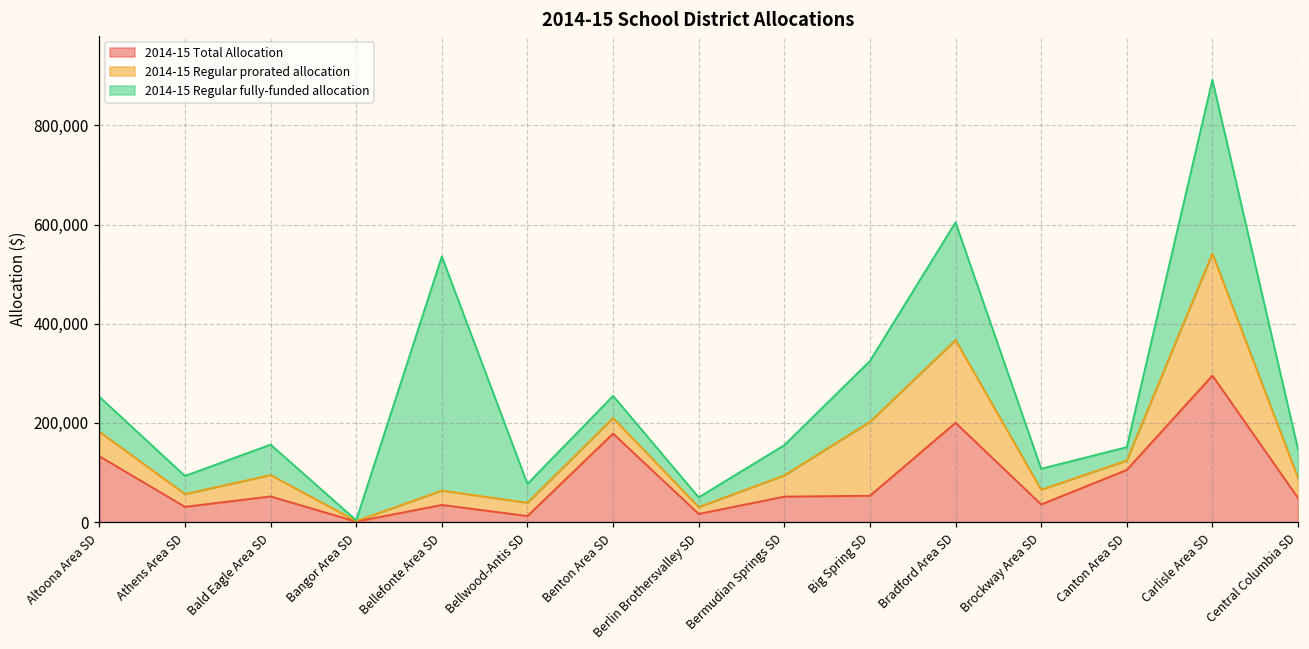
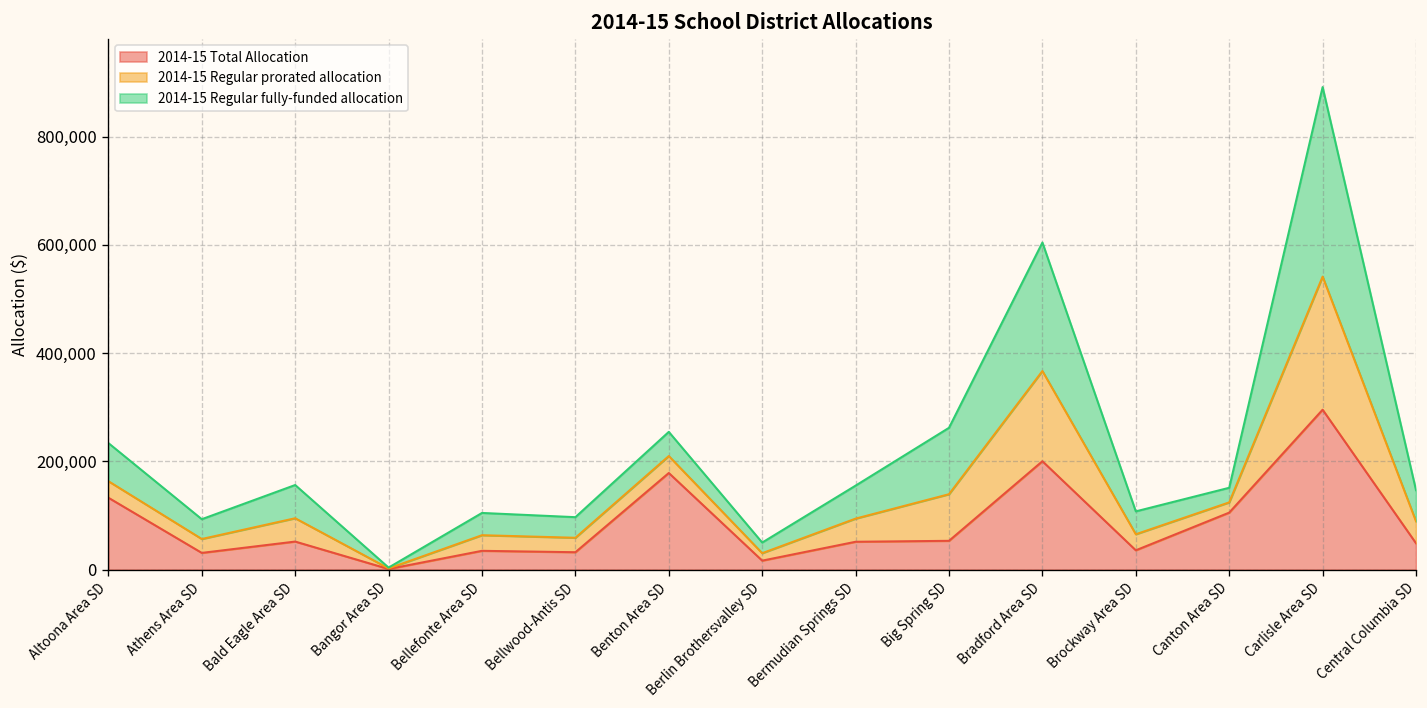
  {
    "2014-15 Total Allocation": {
      "Altoona Area SD": "130,000",
      "Athens Area SD": "30,000",
      "Bald Eagle Area SD": "50,000",
      "Bellefonte Area SD": "30,000",
-     "Bellwood-Antis SD": "10,000",
+     "Bellwood-Antis SD": "30,000",
      "Benton Area SD": "180,000",
      "Berlin Brothersvalley SD": "20,000",
      "Bermudian Springs SD": "50,000",
      "Big Spring SD": "50,000",
      "Bradford Area SD": "200,000",
      "Brockway Area SD": "40,000",
      "Canton Area SD": "110,000",
      "Carlisle Area SD": "300,000",
      "Central Columbia SD": "50,000"
    },
    "2014-15 Regular prorated allocation": {
-     "Altoona Area SD": "50,000",
+     "Altoona Area SD": "30,000",
      "Athens Area SD": "30,000",
      "Bald Eagle Area SD": "40,000",
      "Bellefonte Area SD": "30,000",
      "Bellwood-Antis SD": "30,000",
      "Benton Area SD": "30,000",
      "Berlin Brothersvalley SD": "10,000",
      "Bermudian Springs SD": "40,000",
-     "Big Spring SD": "150,000",
+     "Big Spring SD": "90,000",
      "Bradford Area SD": "170,000",
      "Brockway Area SD": "30,000",
      "Canton Area SD": "20,000",
      "Carlisle Area SD": "250,000",
      "Central Columbia SD": "40,000"
    },
    "2014-15 Regular fully-funded allocation": {
      "Altoona Area SD": "70,000",
      "Athens Area SD": "40,000",
      "Bald Eagle Area SD": "60,000",
-     "Bellefonte Area SD": "470,000",
+     "Bellefonte Area SD": "40,000",
      "Bellwood-Antis SD": "40,000",
      "Benton Area SD": "40,000",
      "Berlin Brothersvalley SD": "20,000",
      "Bermudian Springs SD": "60,000",
      "Big Spring SD": "120,000",
      "Bradford Area SD": "240,000",
      "Brockway Area SD": "40,000",
      "Canton Area SD": "30,000",
      "Carlisle Area SD": "350,000",
      "Central Columbia SD": "60,000"
    }
  }
